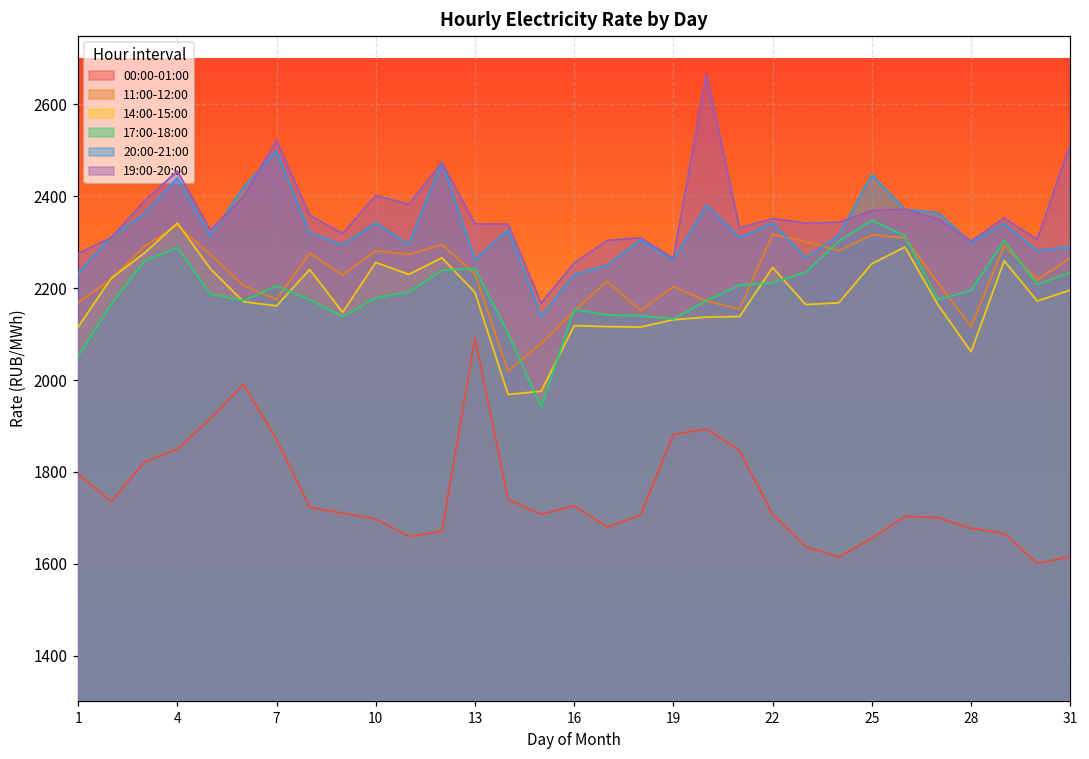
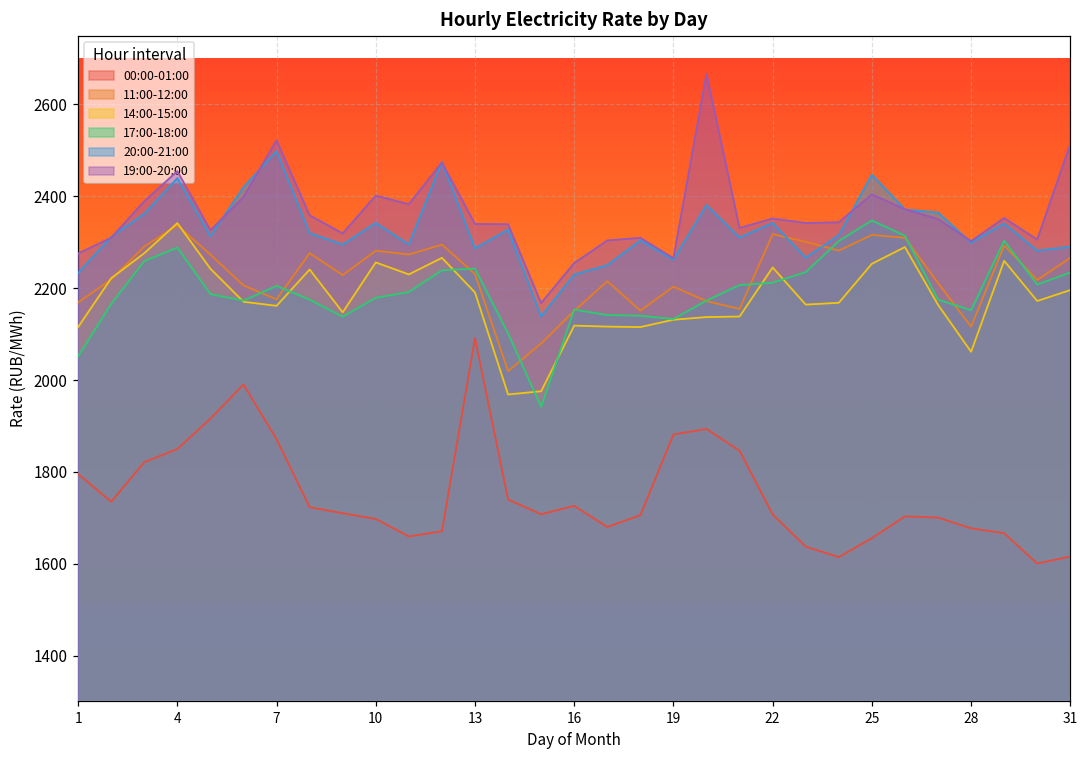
  {
    "17:00-18:00": {
      "1": 2050,
      "4": 2290,
      "7": 2200,
      "10": 2180,
      "13": 2240,
      "22": 2210,
      "25": 2350,
-     "28": 2190,
+     "28": 2150,
      "31": 2230
    },
    "20:00-21:00": {
      "1": 2230,
      "4": 2440,
      "7": 2500,
      "10": 2340,
-     "13": 2260,
+     "13": 2290,
      "16": 2230,
      "22": 2340,
      "25": 2450,
      "31": 2290
    },
    "19:00-20:00": {
      "1": 2280,
      "4": 2450,
      "7": 2520,
      "10": 2400,
      "13": 2340,
      "16": 2250,
      "22": 2350,
-     "25": 2370,
+     "25": 2400,
      "31": 2510
    }
  }
